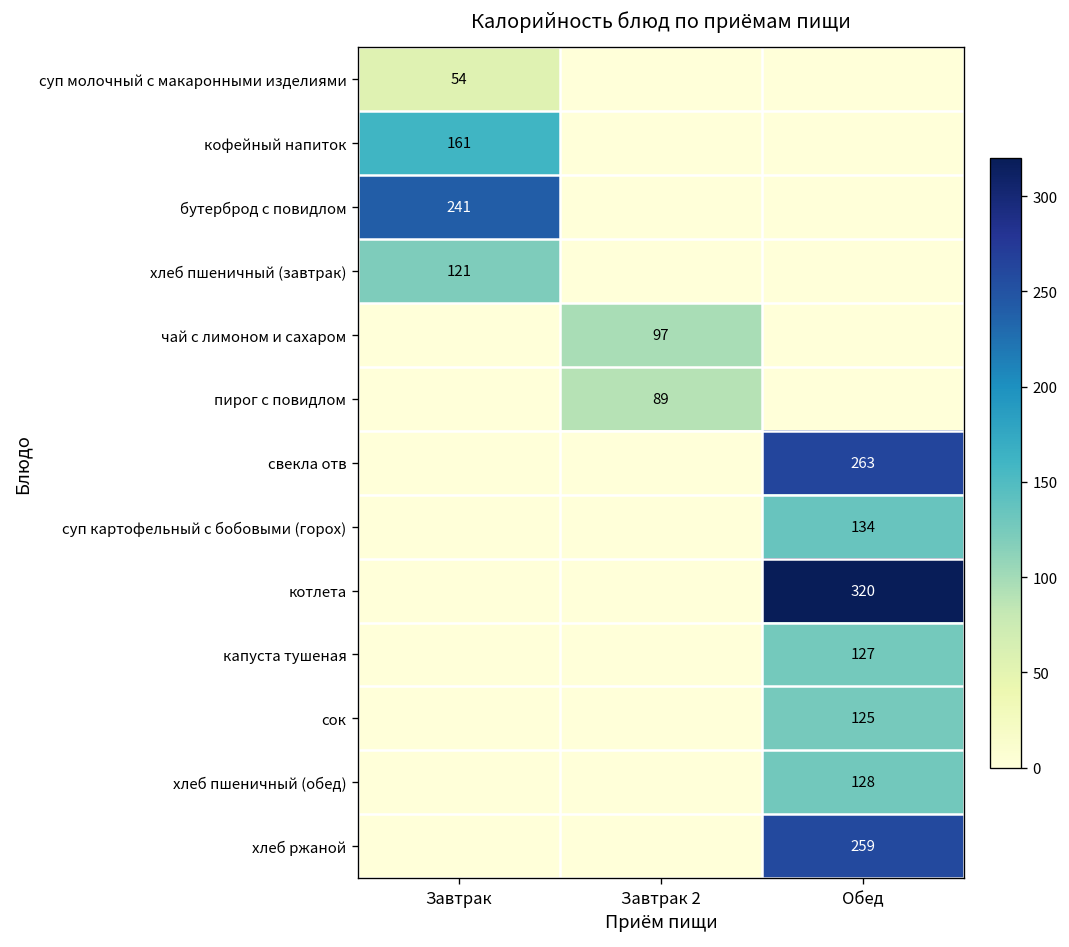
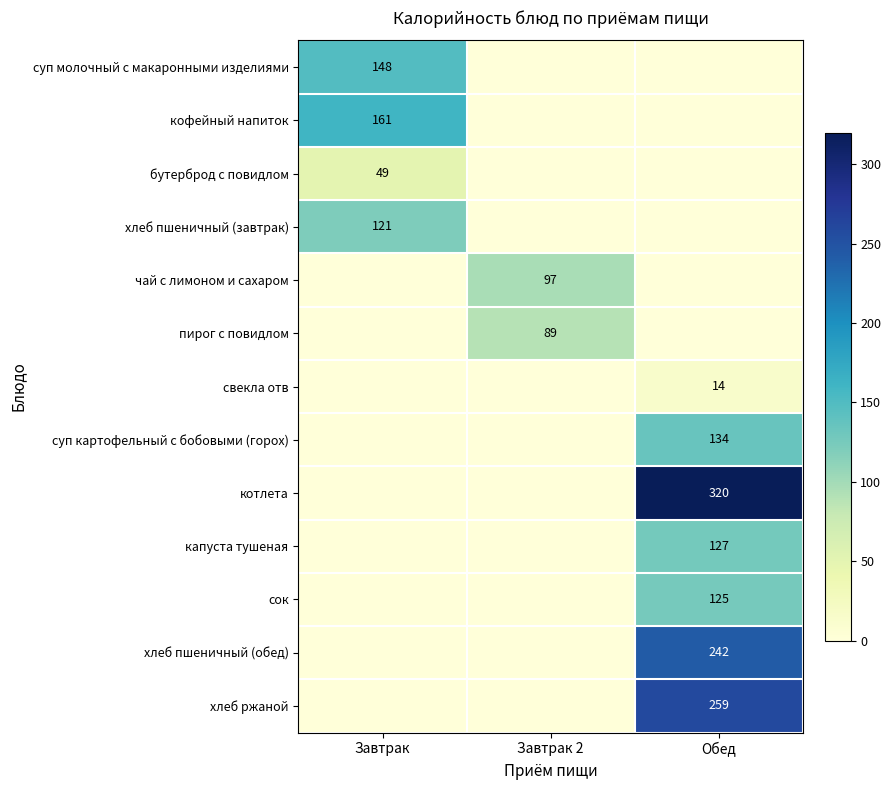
  {
    "суп молочный с макаронными изделиями": {
-     "Завтрак": 54
+     "Завтрак": 148
    },
    "кофейный напиток": {
      "Завтрак": 161
    },
    "бутерброд с повидлом": {
-     "Завтрак": 241
+     "Завтрак": 49
    },
    "хлеб пшеничный (завтрак)": {
      "Завтрак": 121
    },
    "чай с лимоном и сахаром": {
      "Завтрак 2": 97
    },
    "пирог с повидлом": {
      "Завтрак 2": 89
    },
    "свекла отв": {
-     "Обед": 263
+     "Обед": 14
    },
    "суп картофельный с бобовыми (горох)": {
      "Обед": 134
    },
    "котлета": {
      "Обед": 320
    },
    "капуста тушеная": {
      "Обед": 127
    },
    "сок": {
      "Обед": 125
    },
    "хлеб пшеничный (обед)": {
-     "Обед": 128
+     "Обед": 242
    },
    "хлеб ржаной": {
      "Обед": 259
    }
  }
